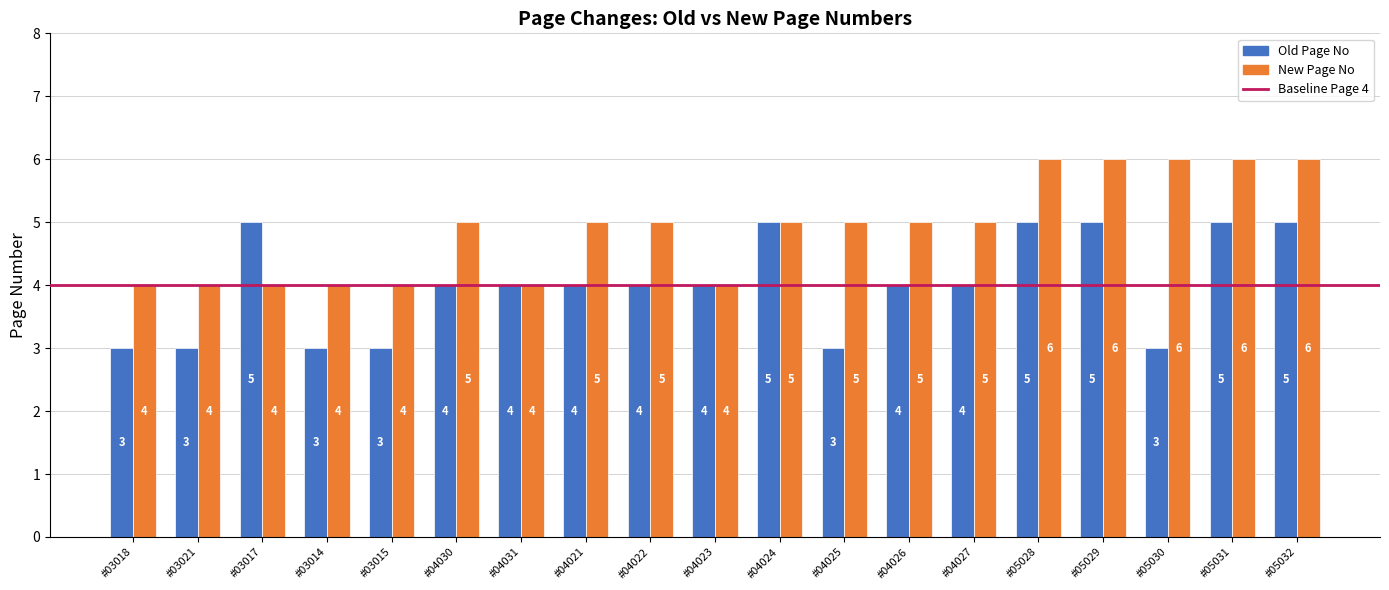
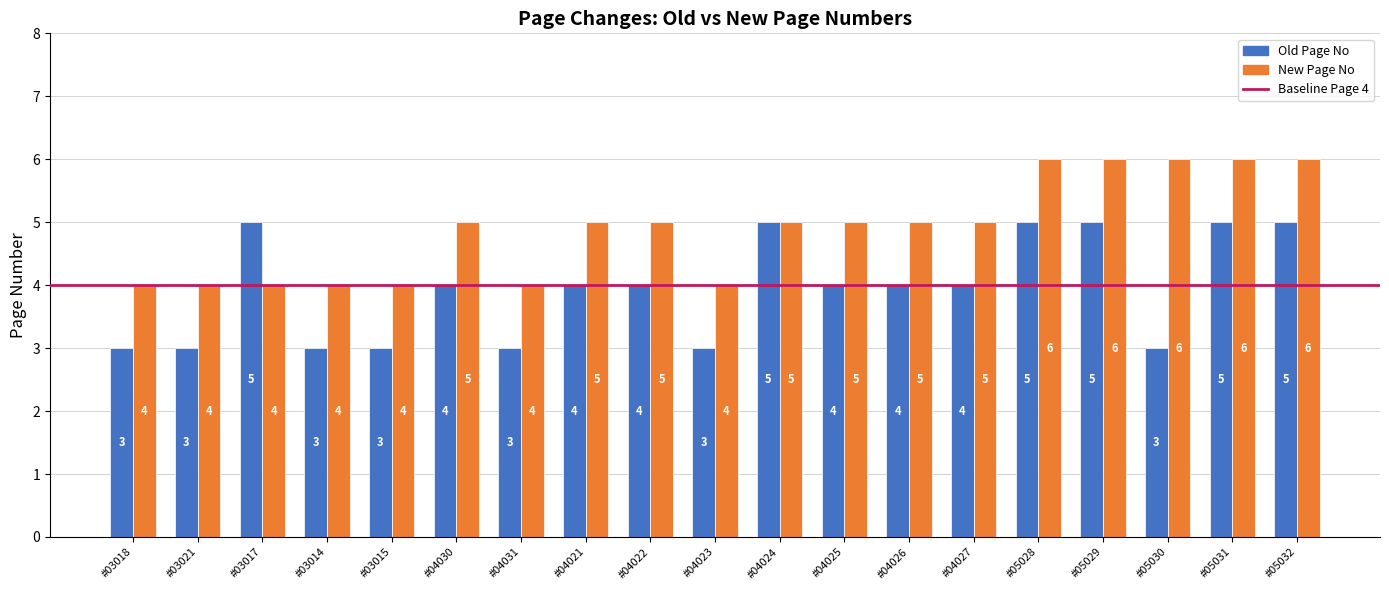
  {
    "Old Page No": {
      "#03018": 3,
      "#03021": 3,
      "#03017": 5,
      "#03014": 3,
      "#03015": 3,
      "#04030": 4,
-     "#04031": 4,
+     "#04031": 3,
      "#04021": 4,
      "#04022": 4,
-     "#04023": 4,
+     "#04023": 3,
      "#04024": 5,
-     "#04025": 3,
+     "#04025": 4,
      "#04026": 4,
      "#04027": 4,
      "#05028": 5,
      "#05029": 5,
      "#05030": 3,
      "#05031": 5,
      "#05032": 5
    },
    "New Page No": {
      "#03018": 4,
      "#03021": 4,
      "#03017": 4,
      "#03014": 4,
      "#03015": 4,
      "#04030": 5,
      "#04031": 4,
      "#04021": 5,
      "#04022": 5,
      "#04023": 4,
      "#04024": 5,
      "#04025": 5,
      "#04026": 5,
      "#04027": 5,
      "#05028": 6,
      "#05029": 6,
      "#05030": 6,
      "#05031": 6,
      "#05032": 6
    }
  }
